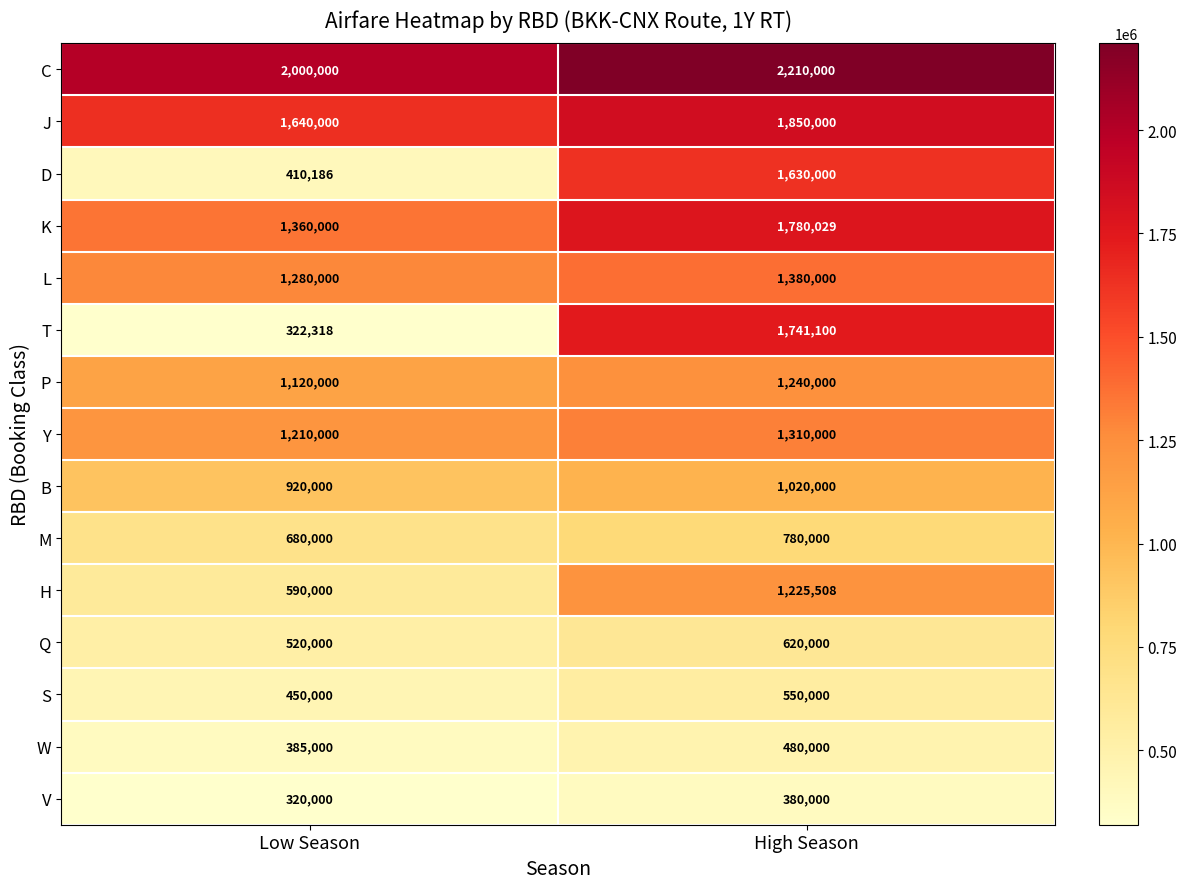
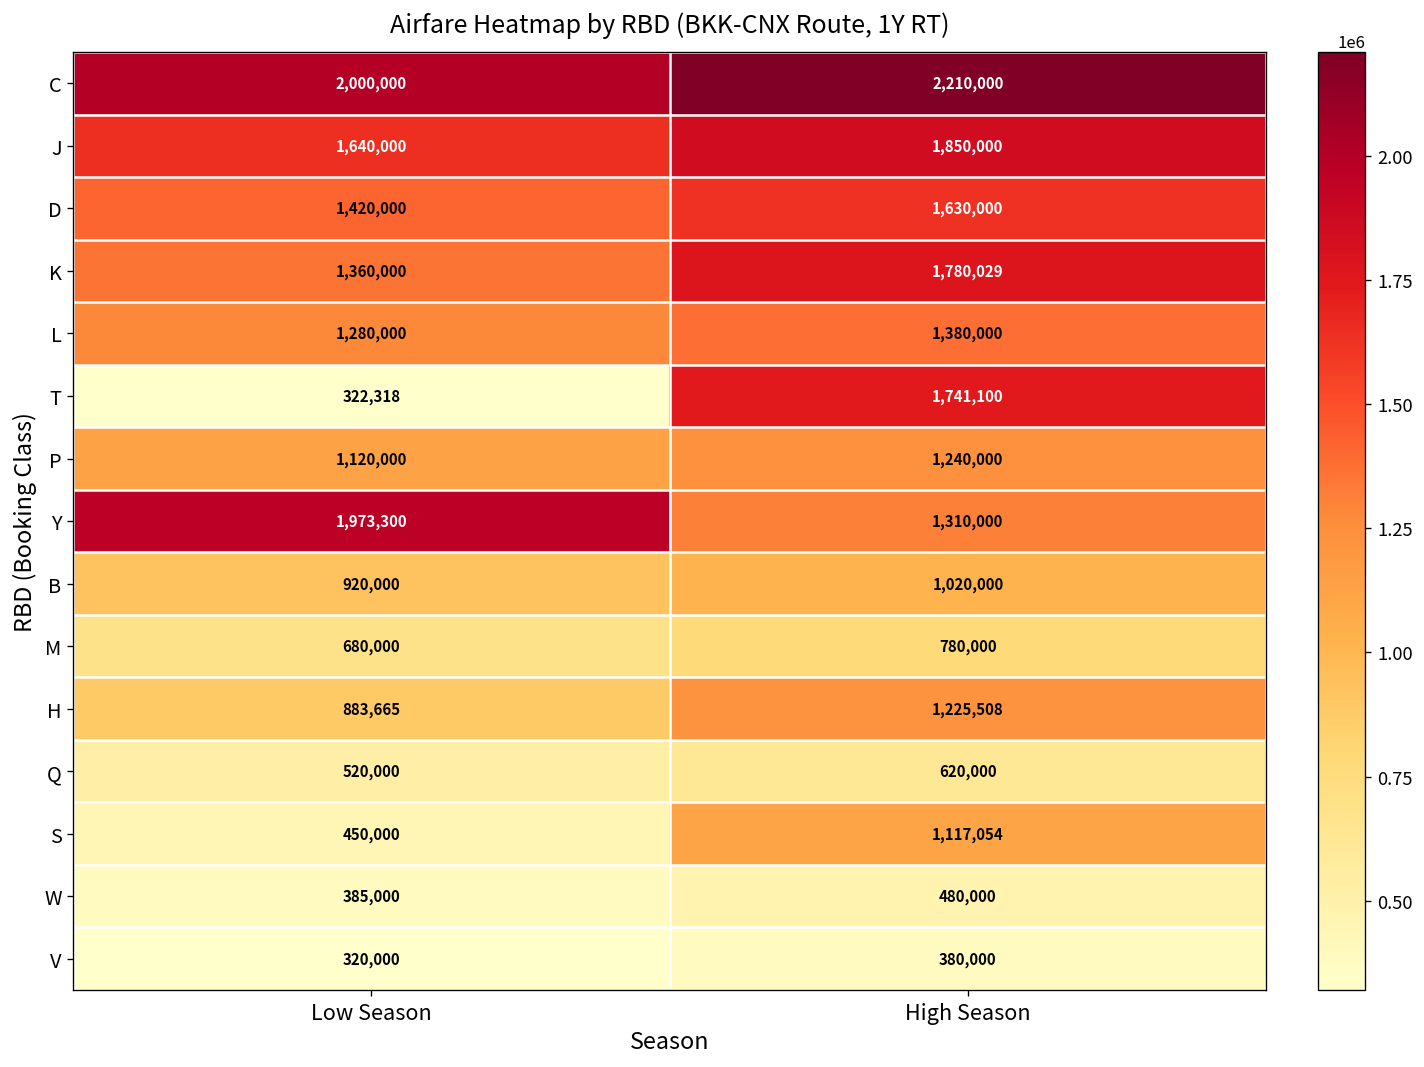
  {
    "C": {
      "Low Season": "2,000,000",
      "High Season": "2,210,000"
    },
    "J": {
      "Low Season": "1,640,000",
      "High Season": "1,850,000"
    },
    "D": {
-     "Low Season": "410,186",
+     "Low Season": "1,420,000",
      "High Season": "1,630,000"
    },
    "K": {
      "Low Season": "1,360,000",
      "High Season": "1,780,029"
    },
    "L": {
      "Low Season": "1,280,000",
      "High Season": "1,380,000"
    },
    "T": {
      "Low Season": "322,318",
      "High Season": "1,741,100"
    },
    "P": {
      "Low Season": "1,120,000",
      "High Season": "1,240,000"
    },
    "Y": {
-     "Low Season": "1,210,000",
+     "Low Season": "1,973,300",
      "High Season": "1,310,000"
    },
    "B": {
      "Low Season": "920,000",
      "High Season": "1,020,000"
    },
    "M": {
      "Low Season": "680,000",
      "High Season": "780,000"
    },
    "H": {
-     "Low Season": "590,000",
+     "Low Season": "883,665",
      "High Season": "1,225,508"
    },
    "Q": {
      "Low Season": "520,000",
      "High Season": "620,000"
    },
    "S": {
      "Low Season": "450,000",
-     "High Season": "550,000"
+     "High Season": "1,117,054"
    },
    "W": {
      "Low Season": "385,000",
      "High Season": "480,000"
    },
    "V": {
      "Low Season": "320,000",
      "High Season": "380,000"
    }
  }
